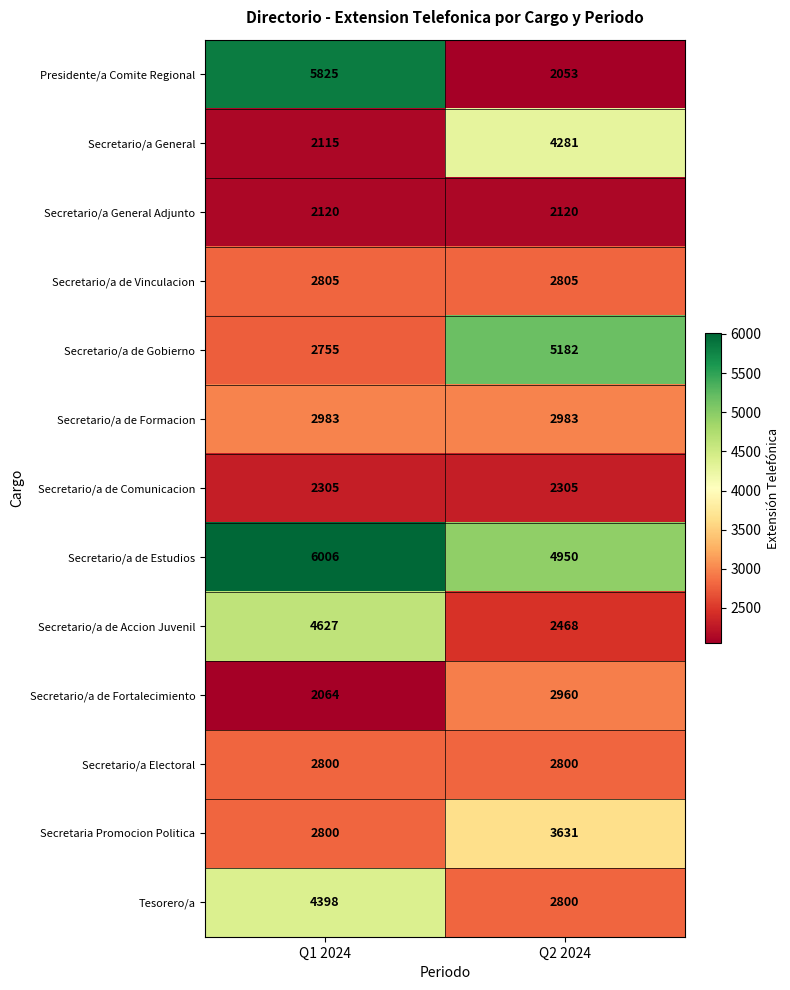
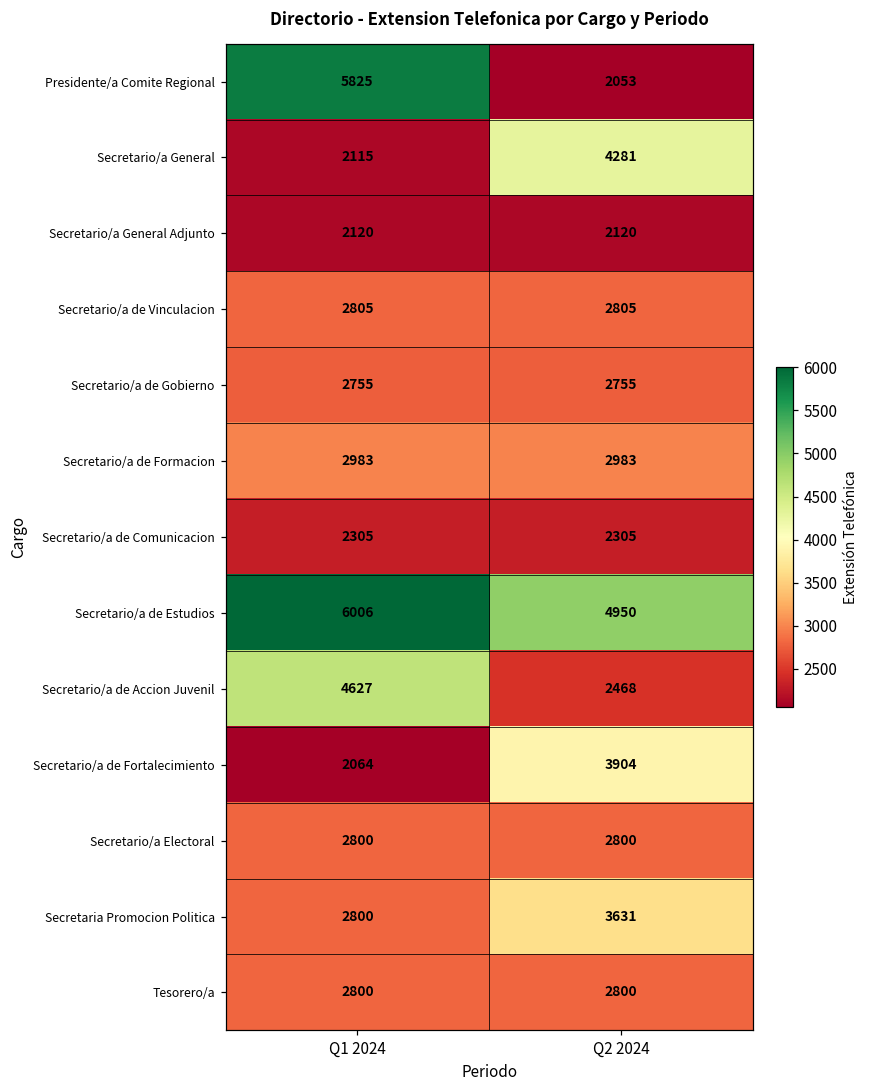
  {
    "Presidente/a Comite Regional": {
      "Q1 2024": 5825,
      "Q2 2024": 2053
    },
    "Secretario/a General": {
      "Q1 2024": 2115,
      "Q2 2024": 4281
    },
    "Secretario/a General Adjunto": {
      "Q1 2024": 2120,
      "Q2 2024": 2120
    },
    "Secretario/a de Vinculacion": {
      "Q1 2024": 2805,
      "Q2 2024": 2805
    },
    "Secretario/a de Gobierno": {
      "Q1 2024": 2755,
-     "Q2 2024": 5182
+     "Q2 2024": 2755
    },
    "Secretario/a de Formacion": {
      "Q1 2024": 2983,
      "Q2 2024": 2983
    },
    "Secretario/a de Comunicacion": {
      "Q1 2024": 2305,
      "Q2 2024": 2305
    },
    "Secretario/a de Estudios": {
      "Q1 2024": 6006,
      "Q2 2024": 4950
    },
    "Secretario/a de Accion Juvenil": {
      "Q1 2024": 4627,
      "Q2 2024": 2468
    },
    "Secretario/a de Fortalecimiento": {
      "Q1 2024": 2064,
-     "Q2 2024": 2960
+     "Q2 2024": 3904
    },
    "Secretario/a Electoral": {
      "Q1 2024": 2800,
      "Q2 2024": 2800
    },
    "Secretaria Promocion Politica": {
      "Q1 2024": 2800,
      "Q2 2024": 3631
    },
    "Tesorero/a": {
-     "Q1 2024": 4398,
+     "Q1 2024": 2800,
      "Q2 2024": 2800
    }
  }
